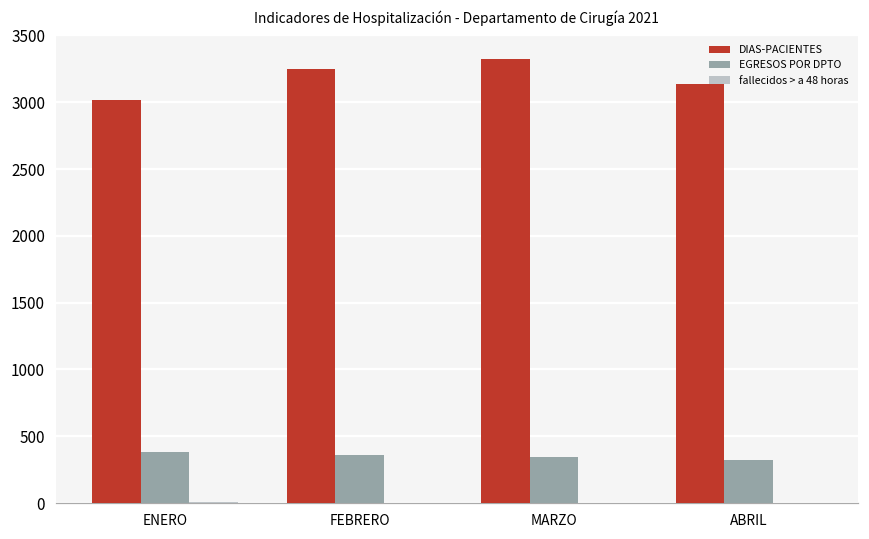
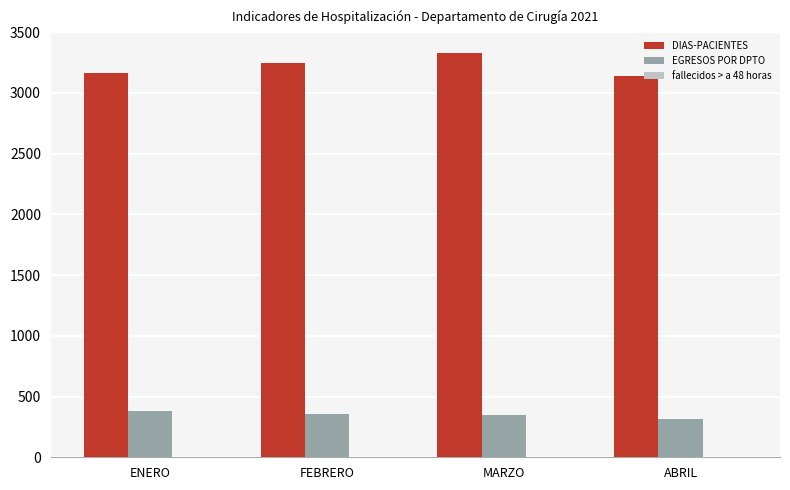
  {
    "DIAS-PACIENTES": {
-     "ENERO": 3020,
+     "ENERO": 3170,
      "FEBRERO": 3250,
      "MARZO": 3330,
      "ABRIL": 3140
    }
  }
